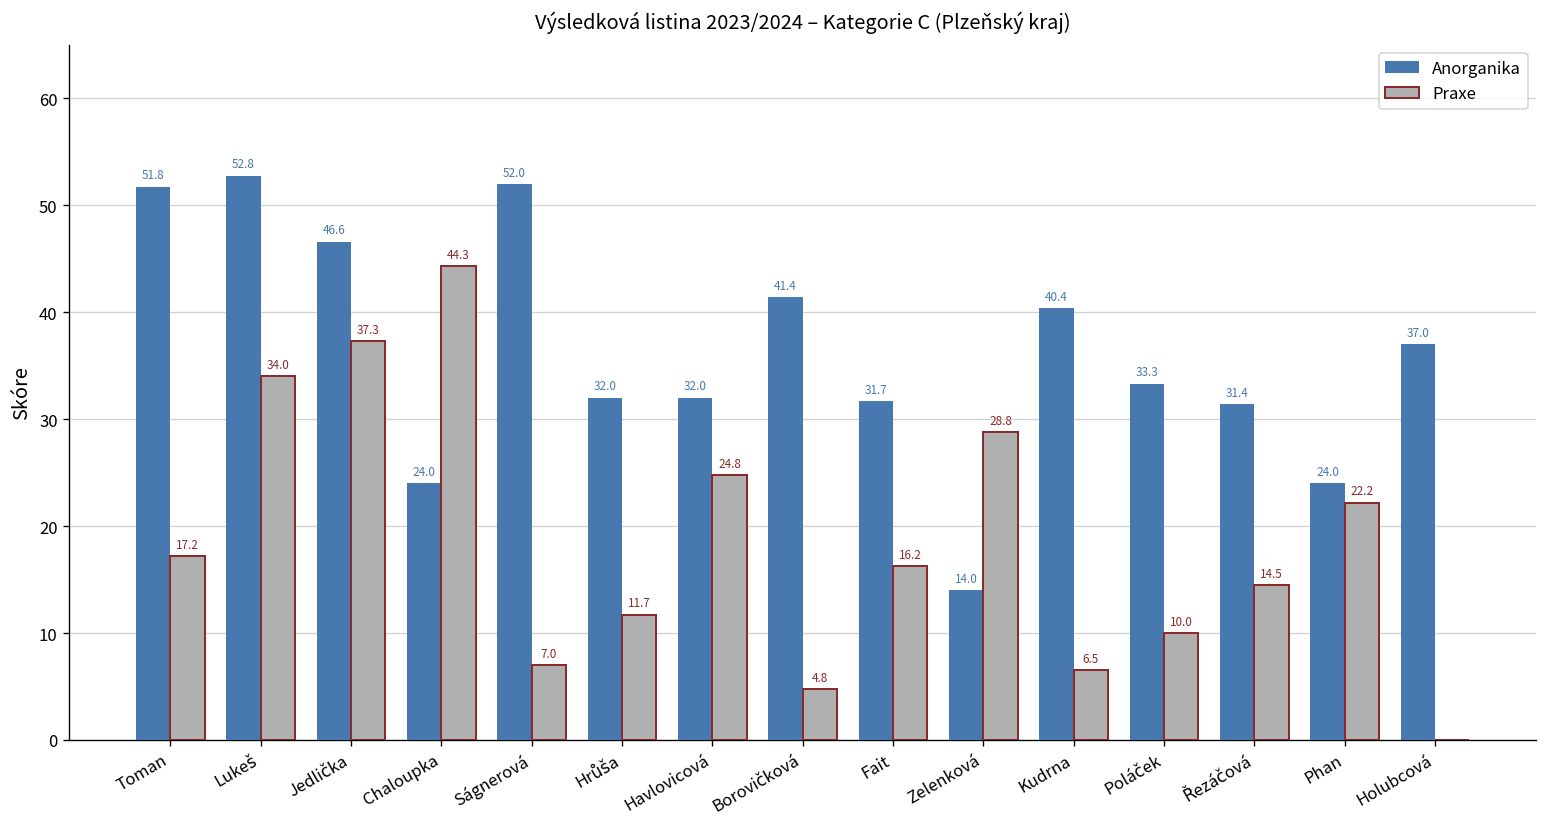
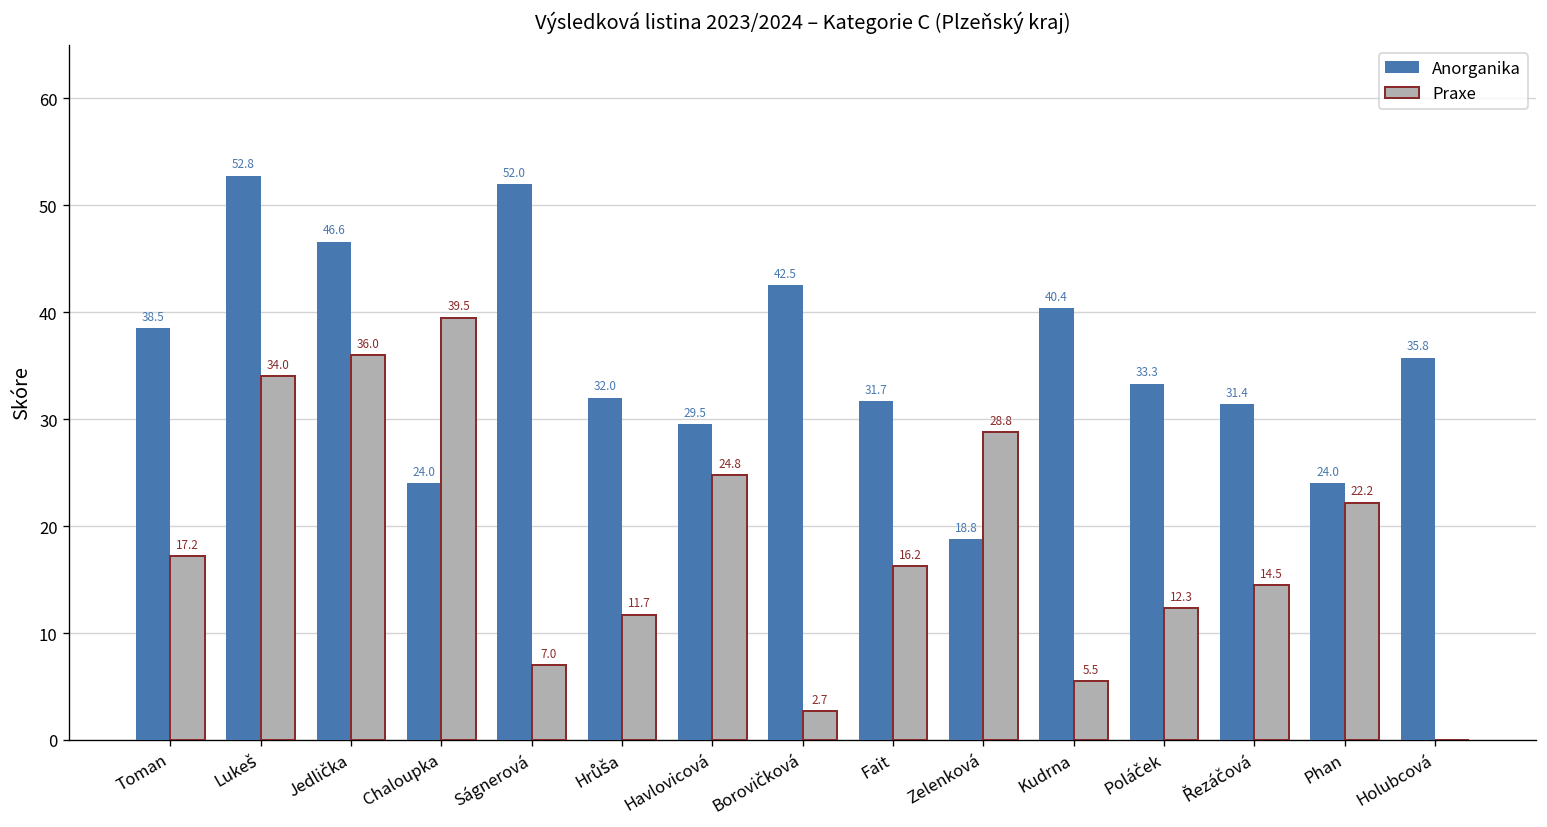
  {
    "Anorganika": {
-     "Toman": 51.8,
+     "Toman": 38.5,
      "Lukeš": 52.8,
      "Jedlička": 46.6,
      "Chaloupka": 24.0,
      "Ságnerová": 52.0,
      "Hrůša": 32.0,
-     "Havlovicová": 32.0,
-     "Borovičková": 41.4,
+     "Havlovicová": 29.5,
+     "Borovičková": 42.5,
      "Fait": 31.7,
-     "Zelenková": 14.0,
+     "Zelenková": 18.8,
      "Kudrna": 40.4,
      "Poláček": 33.3,
      "Řezáčová": 31.4,
      "Phan": 24.0,
-     "Holubcová": 37.0
+     "Holubcová": 35.8
    },
    "Praxe": {
      "Toman": 17.2,
      "Lukeš": 34.0,
-     "Jedlička": 37.3,
-     "Chaloupka": 44.3,
+     "Jedlička": 36.0,
+     "Chaloupka": 39.5,
      "Ságnerová": 7.0,
      "Hrůša": 11.7,
      "Havlovicová": 24.8,
-     "Borovičková": 4.8,
+     "Borovičková": 2.7,
      "Fait": 16.2,
      "Zelenková": 28.8,
-     "Kudrna": 6.5,
-     "Poláček": 10.0,
+     "Kudrna": 5.5,
+     "Poláček": 12.3,
      "Řezáčová": 14.5,
      "Phan": 22.2
    }
  }
